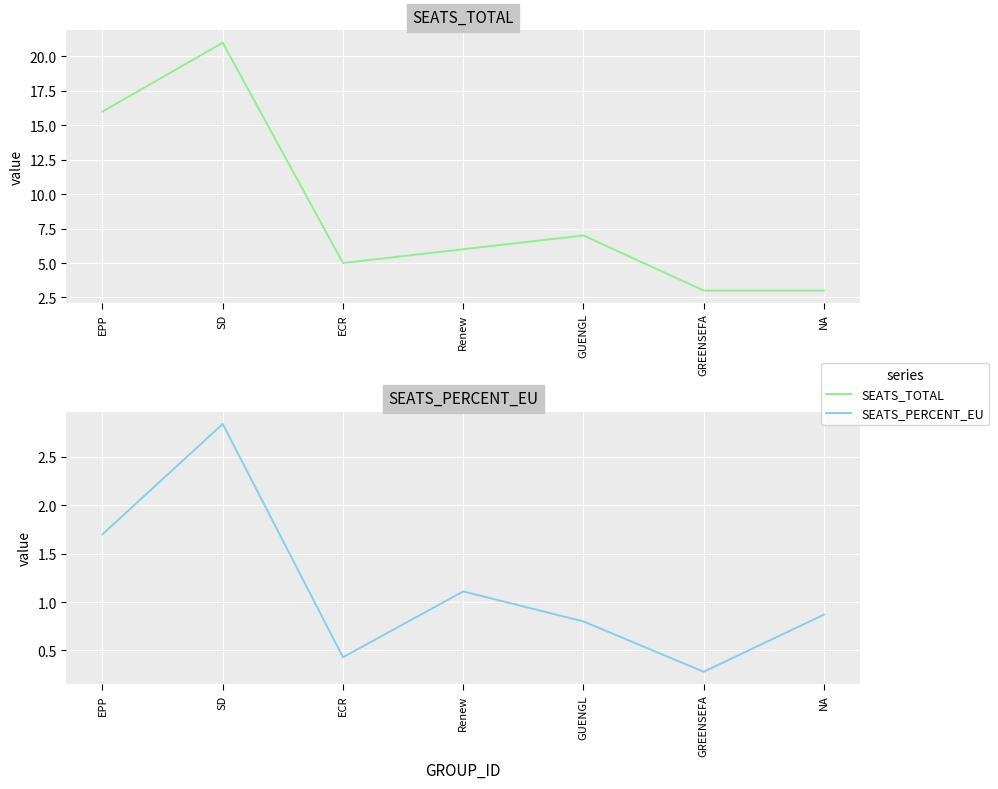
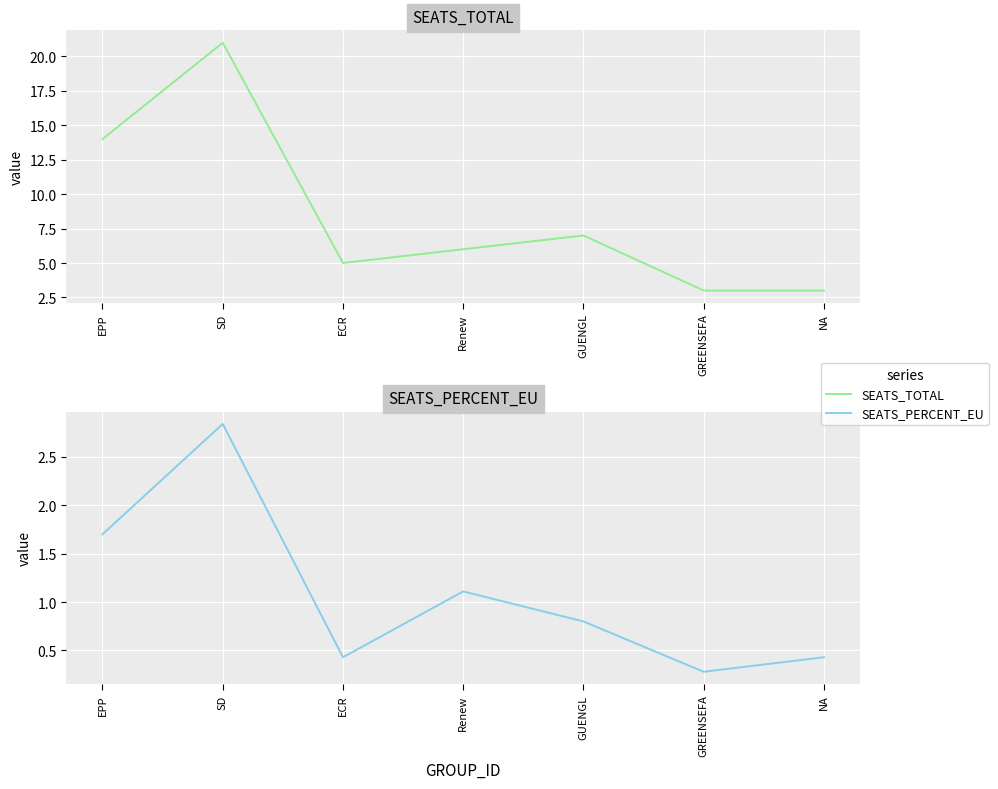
  {
    "SEATS_TOTAL": {
-     "EPP": 16,
+     "EPP": 14,
      "SD": 21,
      "ECR": 5,
      "Renew": 6,
      "GUENGL": 7,
      "GREENSEFA": 3,
      "NA": 3
    },
    "SEATS_PERCENT_EU": {
      "EPP": 1.7,
      "SD": 2.8,
      "ECR": 0.4,
      "Renew": 1.1,
      "GUENGL": 0.8,
      "GREENSEFA": 0.3,
-     "NA": 0.9
+     "NA": 0.4
    }
  }
